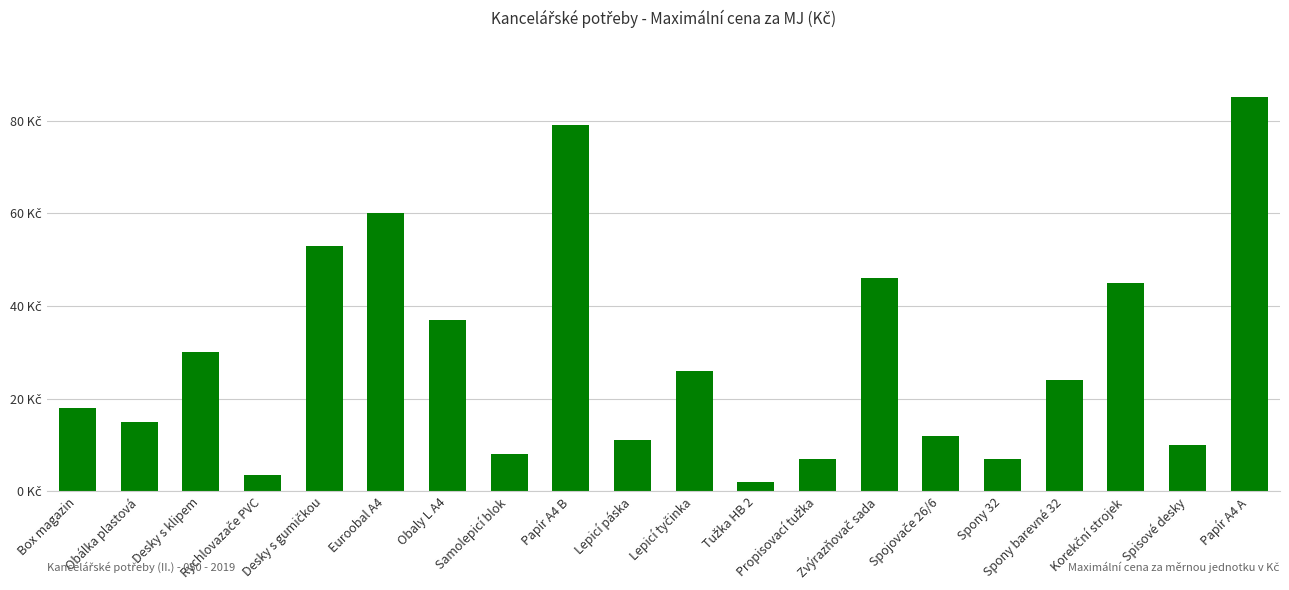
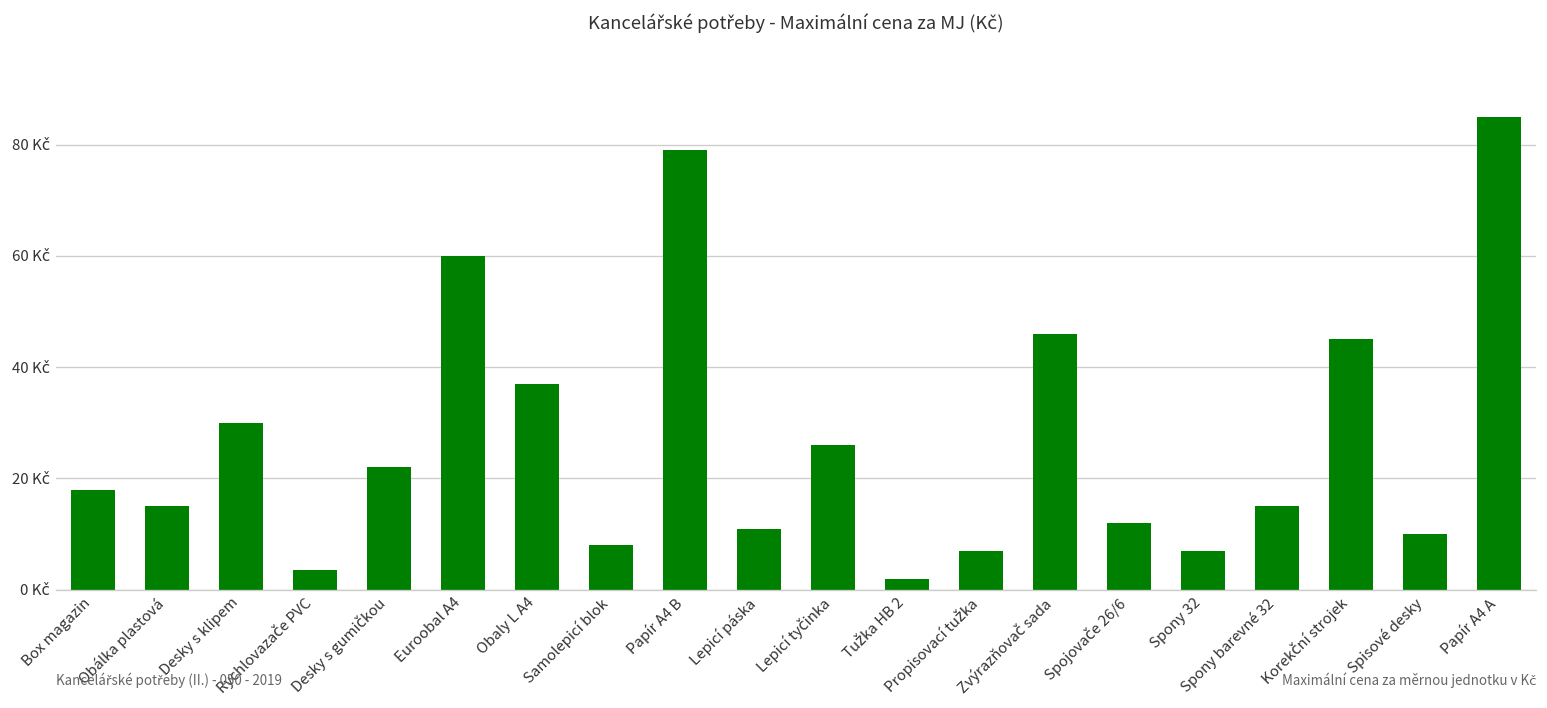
  {
    "Box magazin": "18 Kč",
    "Obálka plastová": "15 Kč",
    "Desky s klipem": "30 Kč",
    "Rychlovazače PVC": "4 Kč",
-   "Desky s gumičkou": "53 Kč",
+   "Desky s gumičkou": "22 Kč",
    "Euroobal A4": "60 Kč",
    "Obaly L A4": "37 Kč",
    "Samolepicí blok": "8 Kč",
    "Papír A4 B": "79 Kč",
    "Lepicí páska": "11 Kč",
    "Lepicí tyčinka": "26 Kč",
    "Tužka HB 2": "2 Kč",
    "Propisovací tužka": "7 Kč",
    "Zvýrazňovač sada": "46 Kč",
    "Spojovače 26/6": "12 Kč",
    "Spony 32": "7 Kč",
-   "Spony barevné 32": "24 Kč",
+   "Spony barevné 32": "15 Kč",
    "Korekční strojek": "45 Kč",
    "Spisové desky": "10 Kč",
    "Papír A4 A": "85 Kč"
  }
